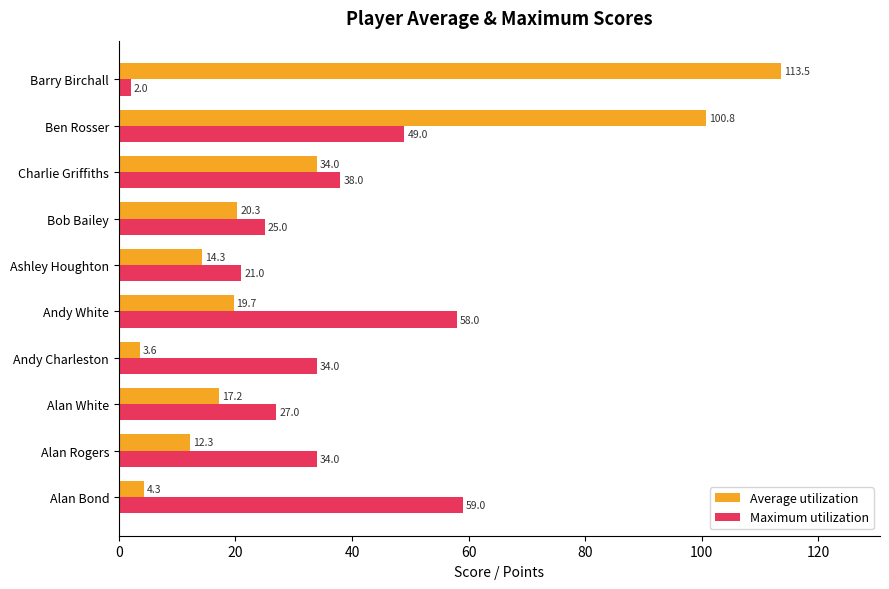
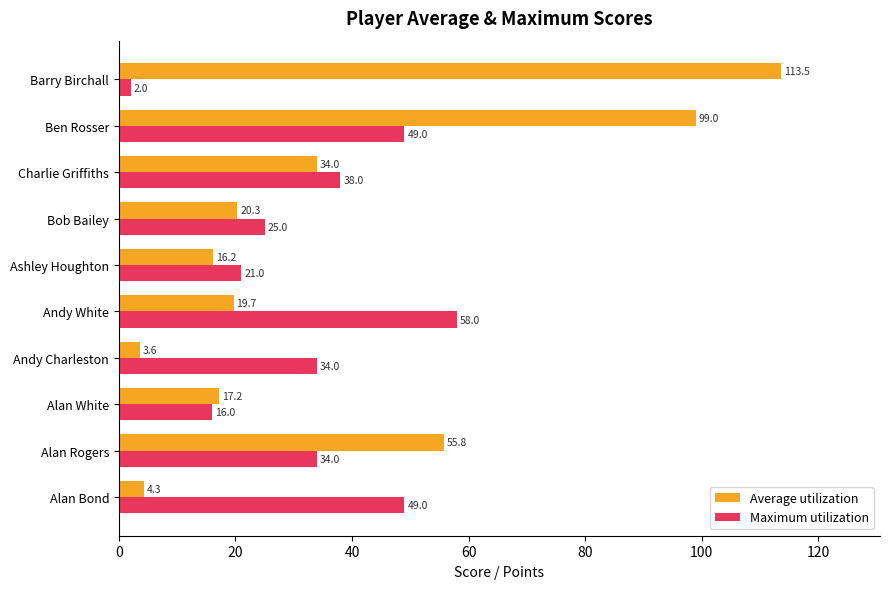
  {
    "Average utilization": {
      "Barry Birchall": 113.5,
-     "Ben Rosser": 100.8,
+     "Ben Rosser": 99.0,
      "Charlie Griffiths": 34.0,
      "Bob Bailey": 20.3,
-     "Ashley Houghton": 14.3,
+     "Ashley Houghton": 16.2,
      "Andy White": 19.7,
      "Andy Charleston": 3.6,
      "Alan White": 17.2,
-     "Alan Rogers": 12.3,
+     "Alan Rogers": 55.8,
      "Alan Bond": 4.3
    },
    "Maximum utilization": {
      "Barry Birchall": 2.0,
      "Ben Rosser": 49.0,
      "Charlie Griffiths": 38.0,
      "Bob Bailey": 25.0,
      "Ashley Houghton": 21.0,
      "Andy White": 58.0,
      "Andy Charleston": 34.0,
-     "Alan White": 27.0,
+     "Alan White": 16.0,
      "Alan Rogers": 34.0,
-     "Alan Bond": 59.0
+     "Alan Bond": 49.0
    }
  }
